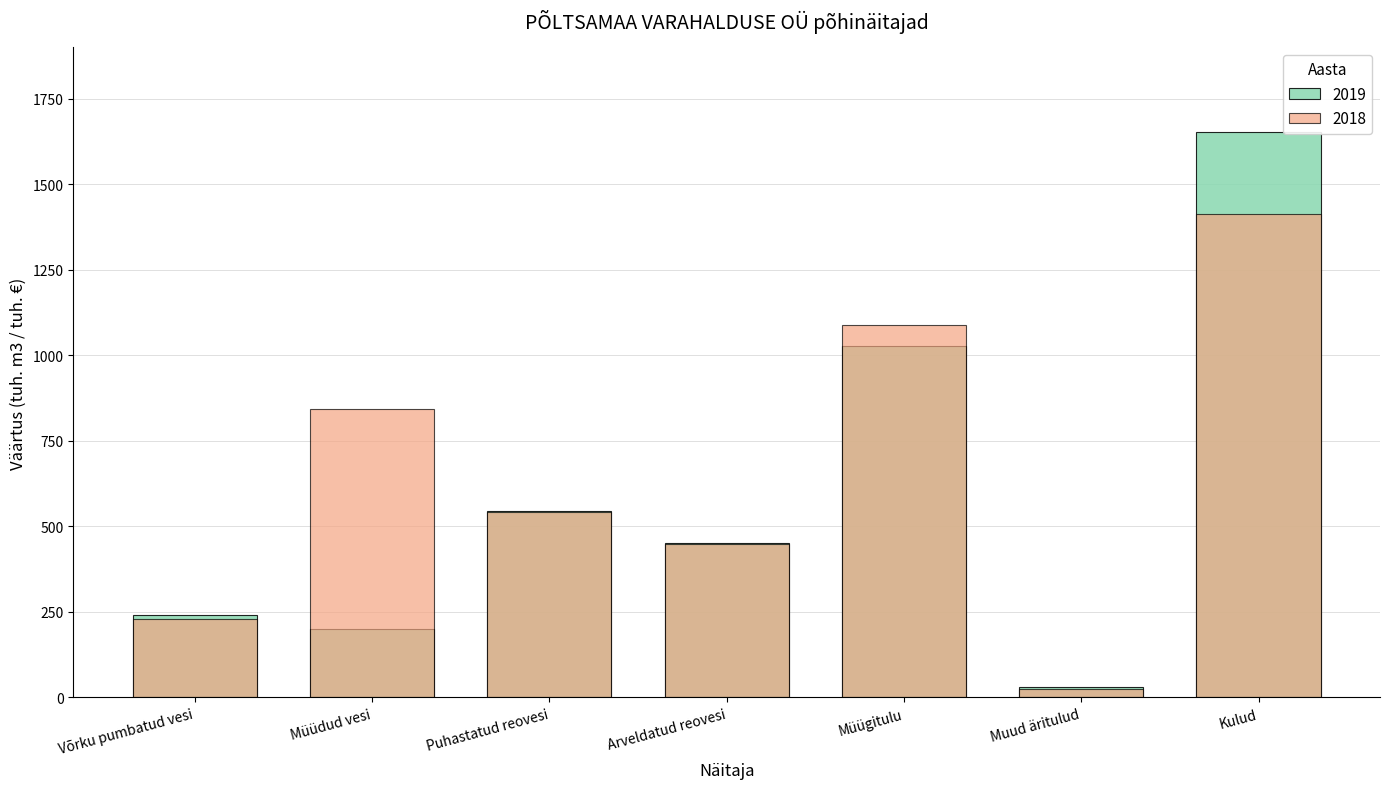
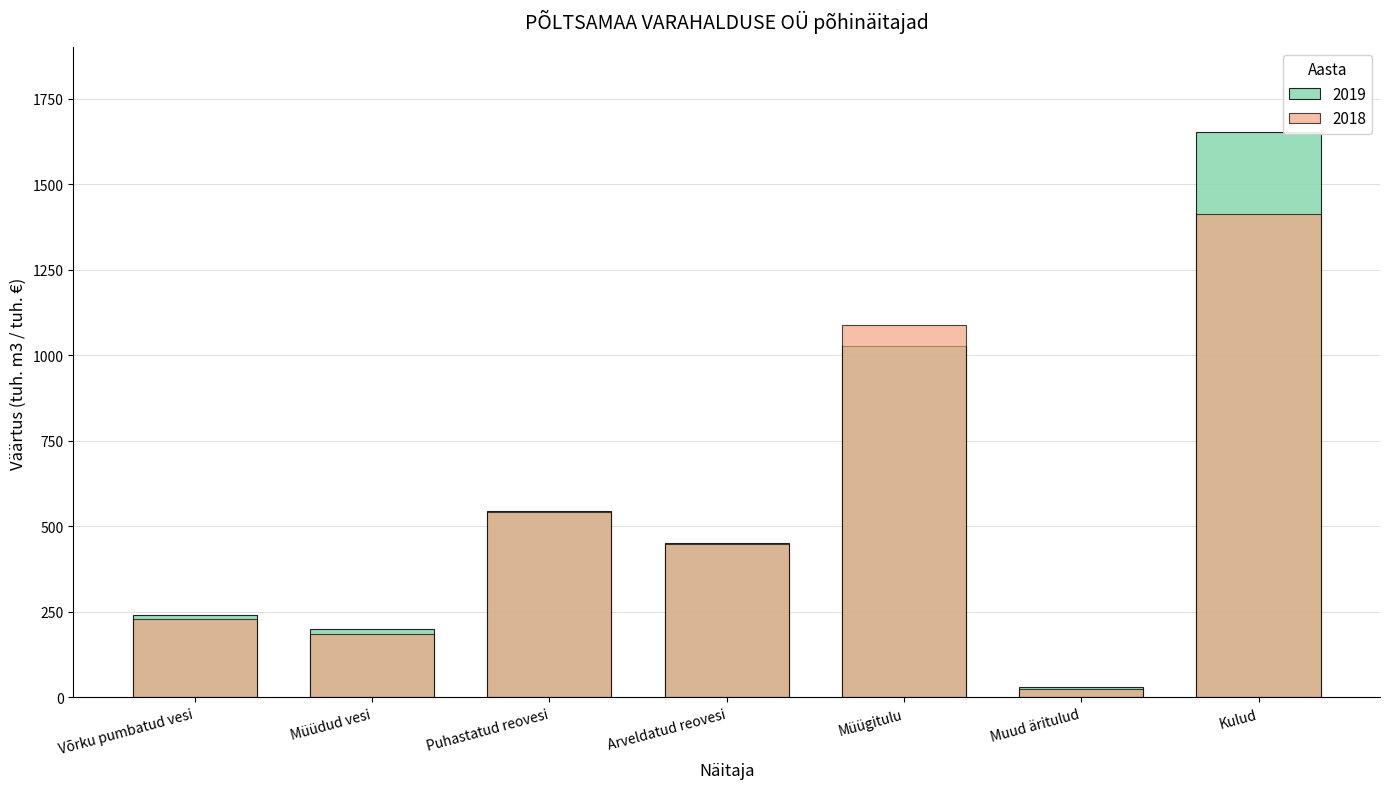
  {
    "2019": {
      "Võrku pumbatud vesi": 240,
      "Puhastatud reovesi": 550,
      "Arveldatud reovesi": 450,
      "Muud äritulud": 30,
      "Kulud": 1650
    },
    "2018": {
-     "Müüdud vesi": 840,
+     "Müüdud vesi": 190,
      "Puhastatud reovesi": 540,
      "Arveldatud reovesi": 450,
      "Müügitulu": 1090
    }
  }
